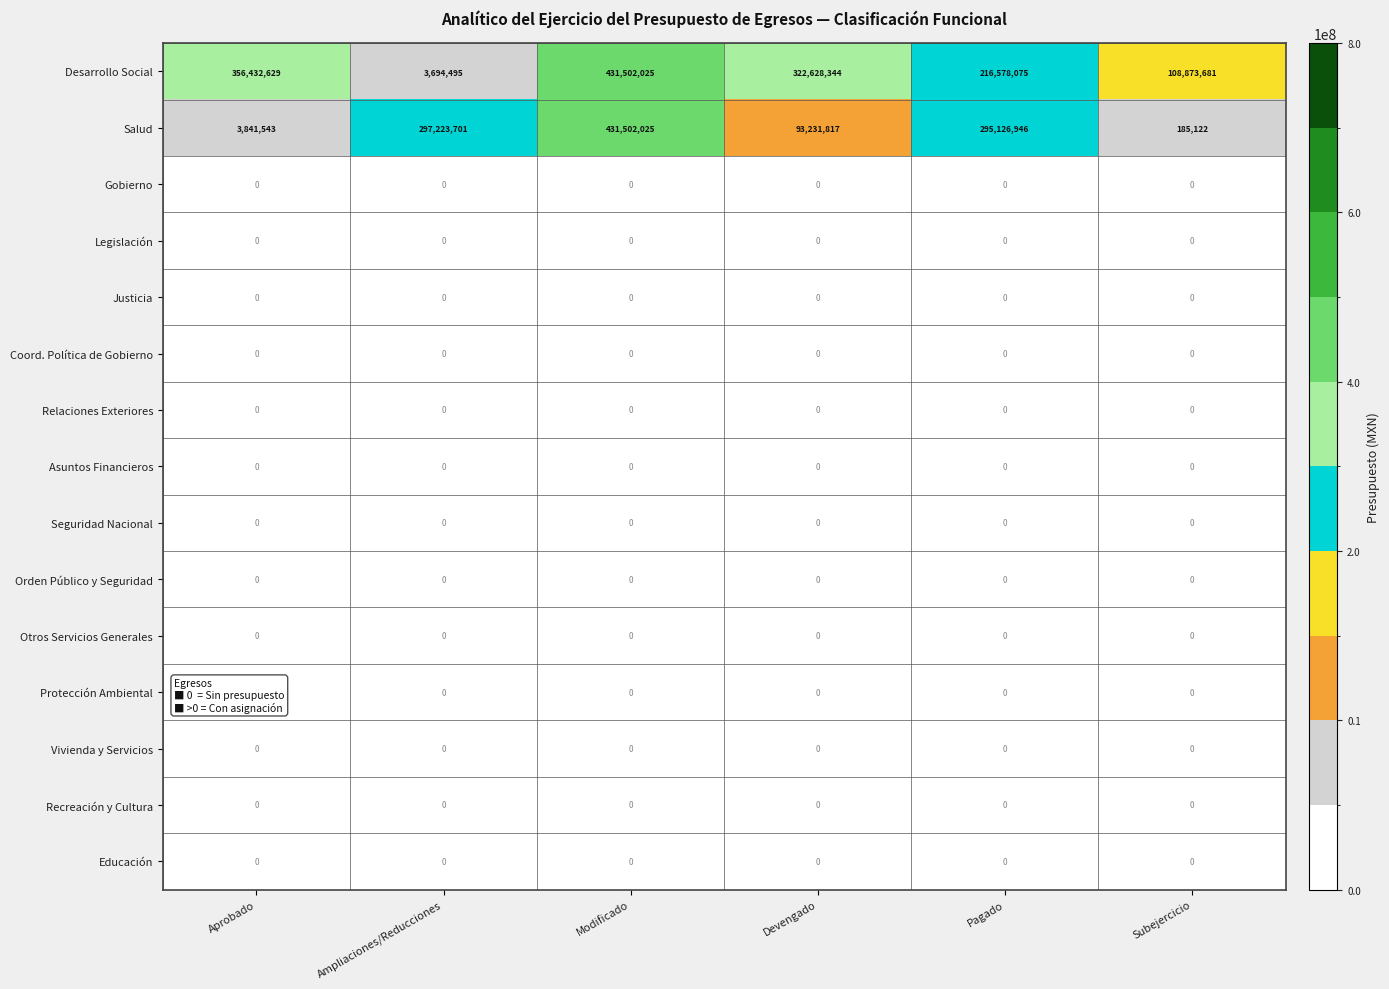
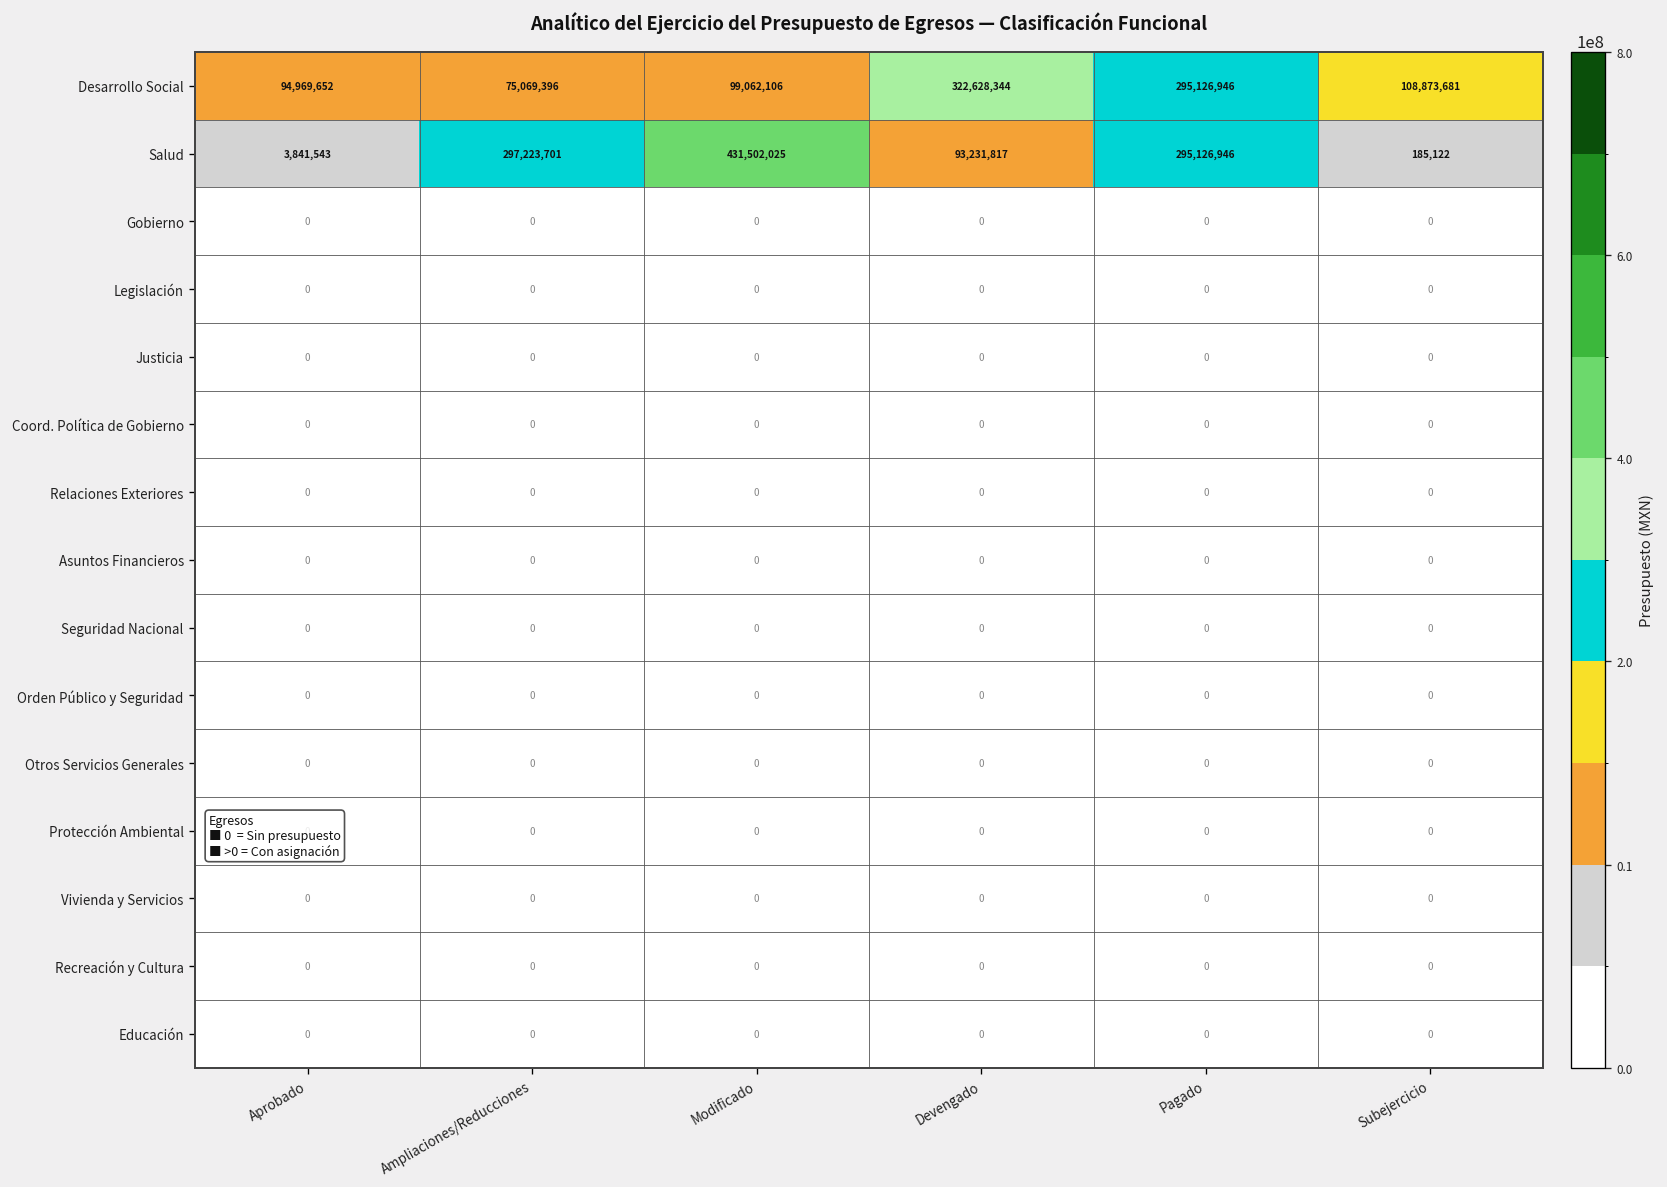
  {
    "Desarrollo Social": {
-     "Aprobado": "356,432,629",
-     "Ampliaciones/Reducciones": "3,694,495",
-     "Modificado": "431,502,025",
+     "Aprobado": "94,969,652",
+     "Ampliaciones/Reducciones": "75,069,396",
+     "Modificado": "99,062,106",
      "Devengado": "322,628,344",
-     "Pagado": "216,578,075",
+     "Pagado": "295,126,946",
      "Subejercicio": "108,873,681"
    },
    "Salud": {
      "Aprobado": "3,841,543",
      "Ampliaciones/Reducciones": "297,223,701",
      "Modificado": "431,502,025",
      "Devengado": "93,231,817",
      "Pagado": "295,126,946",
      "Subejercicio": "185,122"
    },
    "Gobierno": {
      "Aprobado": "0",
      "Ampliaciones/Reducciones": "0",
      "Modificado": "0",
      "Devengado": "0",
      "Pagado": "0",
      "Subejercicio": "0"
    },
    "Legislación": {
      "Aprobado": "0",
      "Ampliaciones/Reducciones": "0",
      "Modificado": "0",
      "Devengado": "0",
      "Pagado": "0",
      "Subejercicio": "0"
    },
    "Justicia": {
      "Aprobado": "0",
      "Ampliaciones/Reducciones": "0",
      "Modificado": "0",
      "Devengado": "0",
      "Pagado": "0",
      "Subejercicio": "0"
    },
    "Coord. Política de Gobierno": {
      "Aprobado": "0",
      "Ampliaciones/Reducciones": "0",
      "Modificado": "0",
      "Devengado": "0",
      "Pagado": "0",
      "Subejercicio": "0"
    },
    "Relaciones Exteriores": {
      "Aprobado": "0",
      "Ampliaciones/Reducciones": "0",
      "Modificado": "0",
      "Devengado": "0",
      "Pagado": "0",
      "Subejercicio": "0"
    },
    "Asuntos Financieros": {
      "Aprobado": "0",
      "Ampliaciones/Reducciones": "0",
      "Modificado": "0",
      "Devengado": "0",
      "Pagado": "0",
      "Subejercicio": "0"
    },
    "Seguridad Nacional": {
      "Aprobado": "0",
      "Ampliaciones/Reducciones": "0",
      "Modificado": "0",
      "Devengado": "0",
      "Pagado": "0",
      "Subejercicio": "0"
    },
    "Orden Público y Seguridad": {
      "Aprobado": "0",
      "Ampliaciones/Reducciones": "0",
      "Modificado": "0",
      "Devengado": "0",
      "Pagado": "0",
      "Subejercicio": "0"
    },
    "Otros Servicios Generales": {
      "Aprobado": "0",
      "Ampliaciones/Reducciones": "0",
      "Modificado": "0",
      "Devengado": "0",
      "Pagado": "0",
      "Subejercicio": "0"
    },
    "Protección Ambiental": {
      "Ampliaciones/Reducciones": "0",
      "Modificado": "0",
      "Devengado": "0",
      "Pagado": "0",
      "Subejercicio": "0"
    },
    "Vivienda y Servicios": {
      "Aprobado": "0",
      "Ampliaciones/Reducciones": "0",
      "Modificado": "0",
      "Devengado": "0",
      "Pagado": "0",
      "Subejercicio": "0"
    },
    "Recreación y Cultura": {
      "Aprobado": "0",
      "Ampliaciones/Reducciones": "0",
      "Modificado": "0",
      "Devengado": "0",
      "Pagado": "0",
      "Subejercicio": "0"
    },
    "Educación": {
      "Aprobado": "0",
      "Ampliaciones/Reducciones": "0",
      "Modificado": "0",
      "Devengado": "0",
      "Pagado": "0",
      "Subejercicio": "0"
    }
  }
